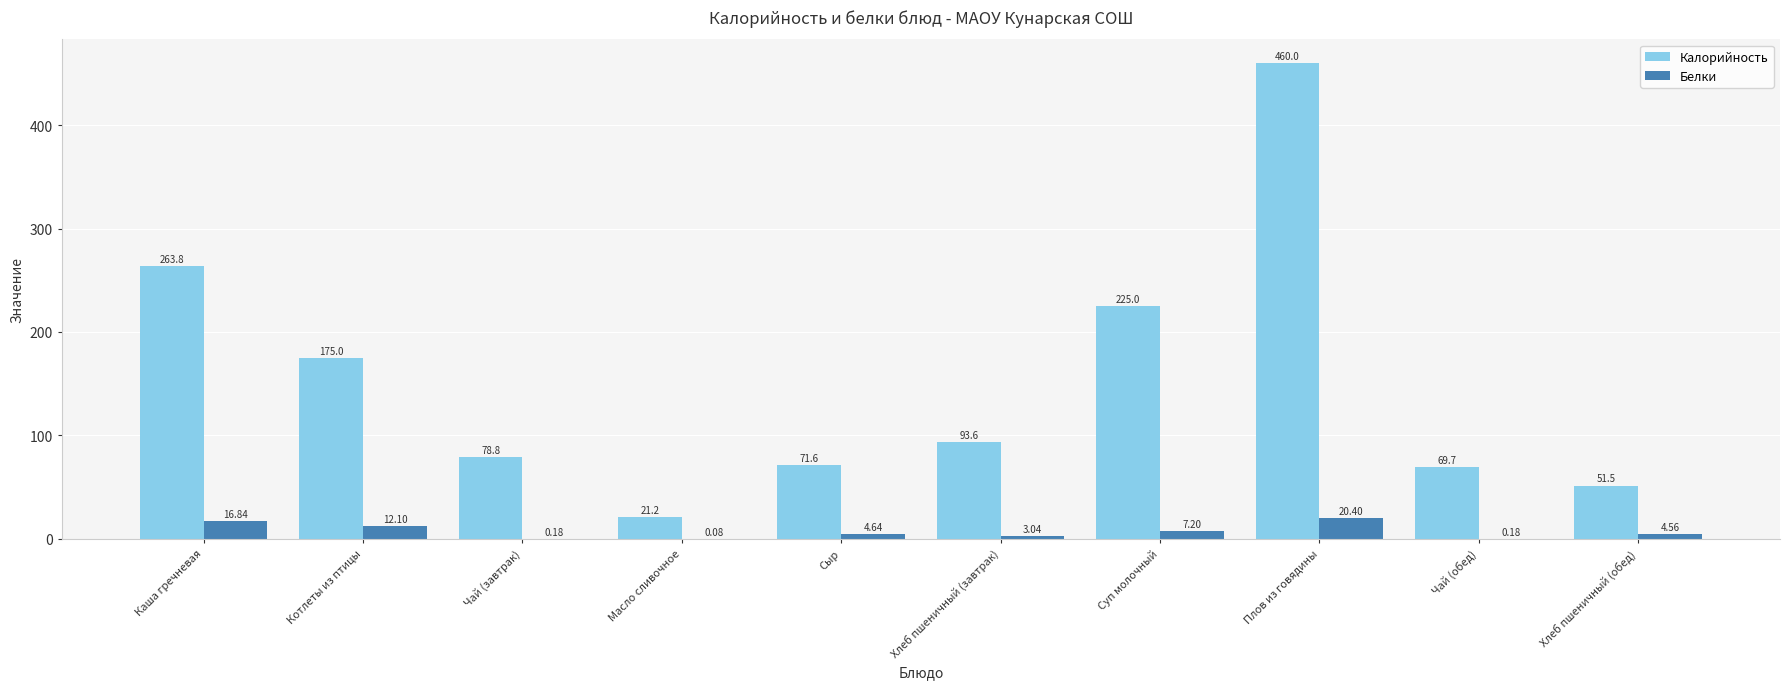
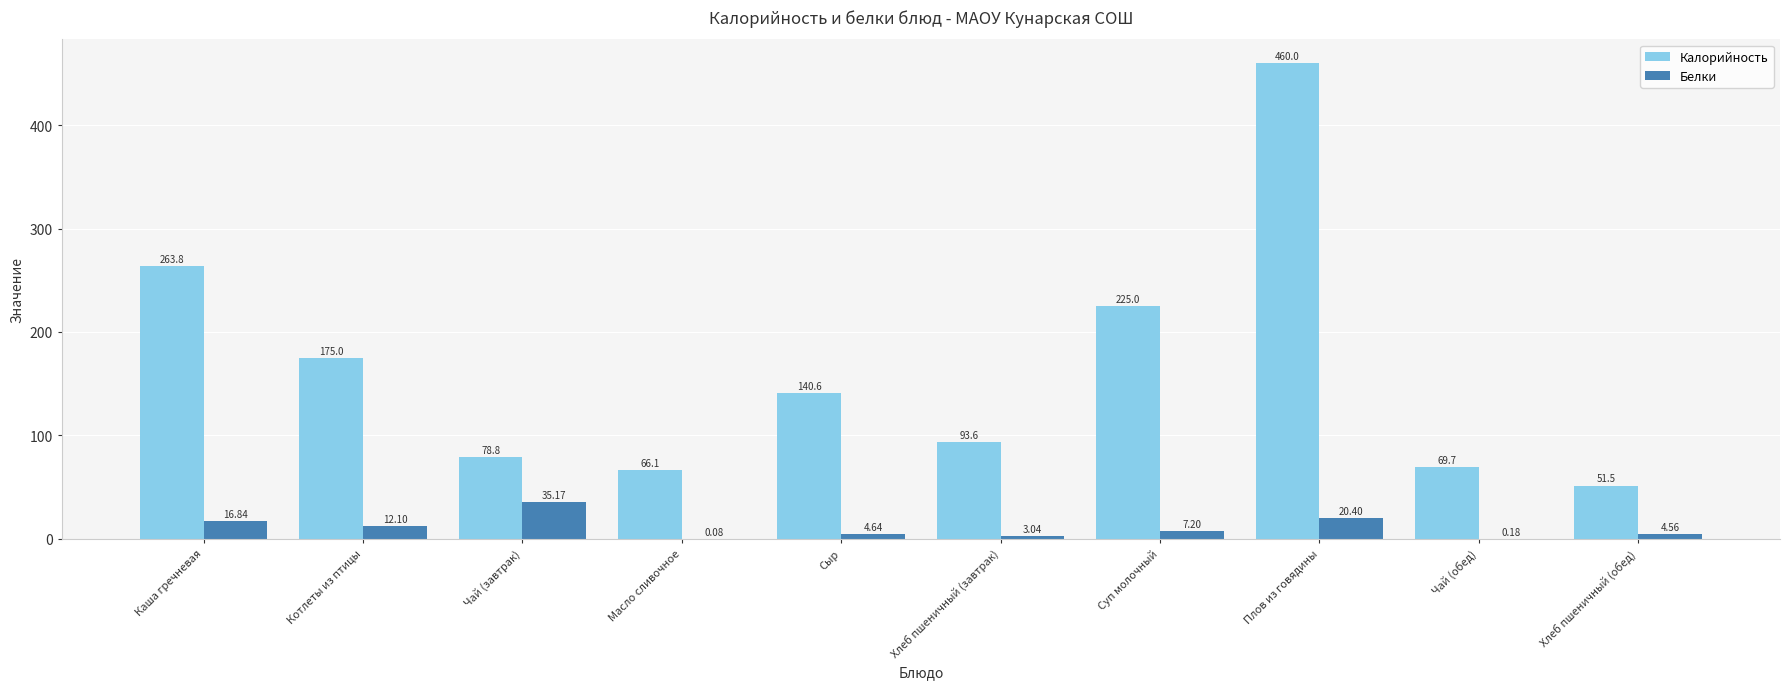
  {
    "Калорийность": {
      "Каша гречневая": 263.8,
      "Котлеты из птицы": 175.0,
      "Чай (завтрак)": 78.8,
-     "Масло сливочное": 21.2,
-     "Сыр": 71.6,
+     "Масло сливочное": 66.1,
+     "Сыр": 140.6,
      "Хлеб пшеничный (завтрак)": 93.6,
      "Суп молочный": 225.0,
      "Плов из говядины": 460.0,
      "Чай (обед)": 69.7,
      "Хлеб пшеничный (обед)": 51.5
    },
    "Белки": {
      "Каша гречневая": 16.84,
      "Котлеты из птицы": 12.10,
-     "Чай (завтрак)": 0.18,
+     "Чай (завтрак)": 35.17,
      "Масло сливочное": 0.08,
      "Сыр": 4.64,
      "Хлеб пшеничный (завтрак)": 3.04,
      "Суп молочный": 7.20,
      "Плов из говядины": 20.40,
      "Чай (обед)": 0.18,
      "Хлеб пшеничный (обед)": 4.56
    }
  }
